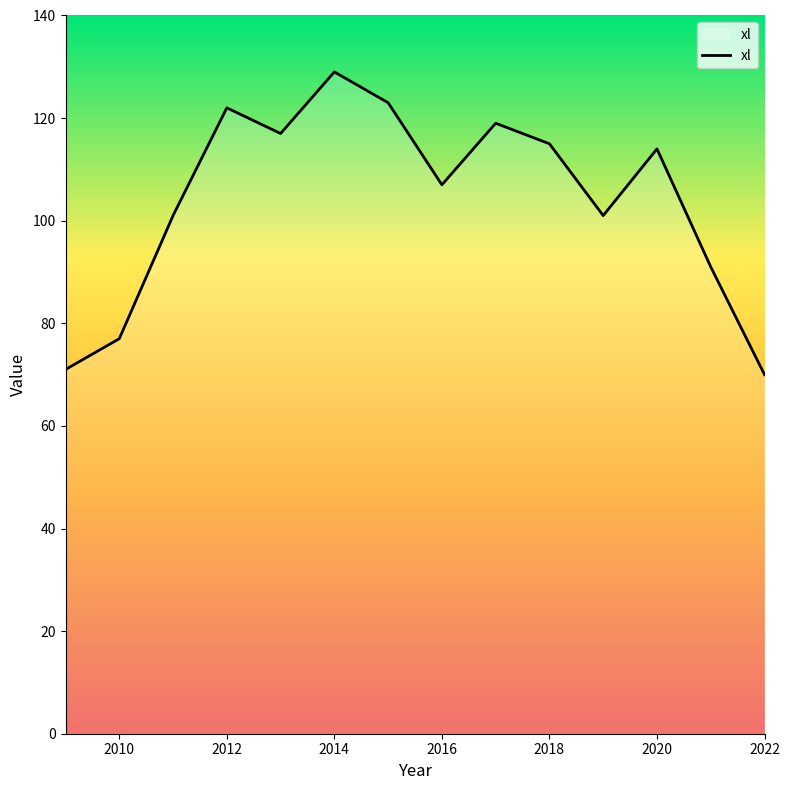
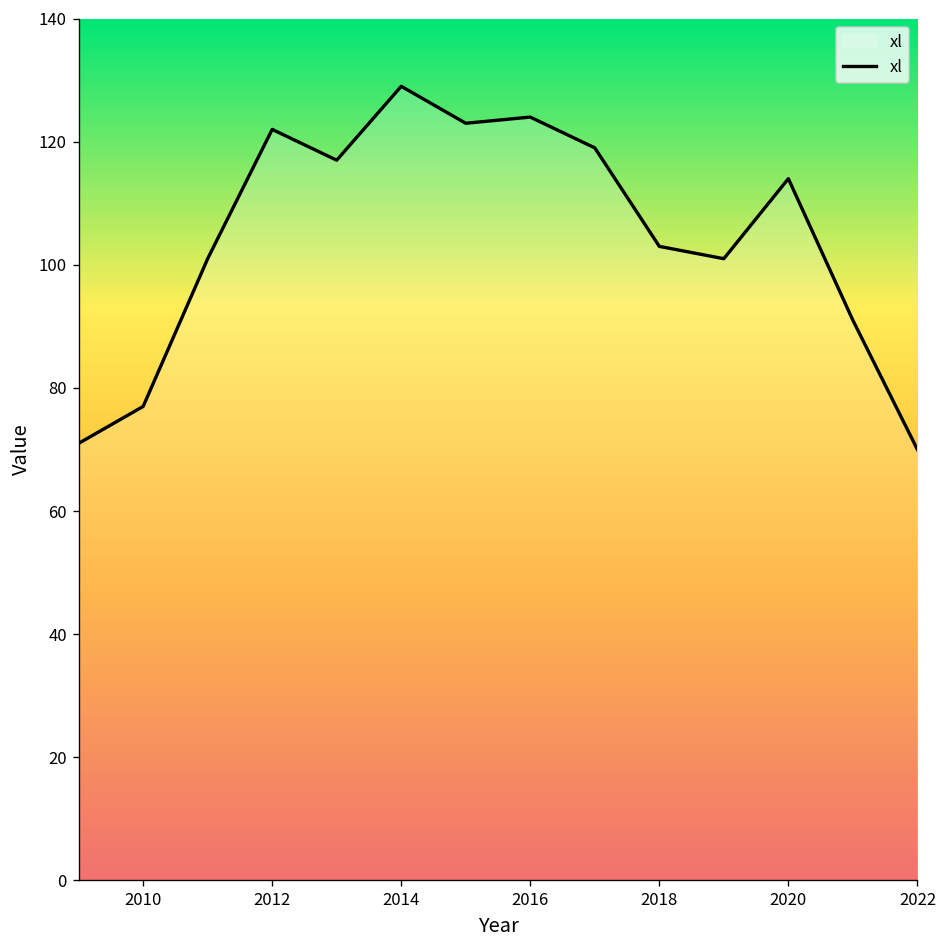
  {
    "2010": 77,
    "2012": 122,
    "2014": 129,
-   "2016": 107,
-   "2018": 115,
+   "2016": 124,
+   "2018": 103,
    "2020": 114,
    "2022": 70
  }
